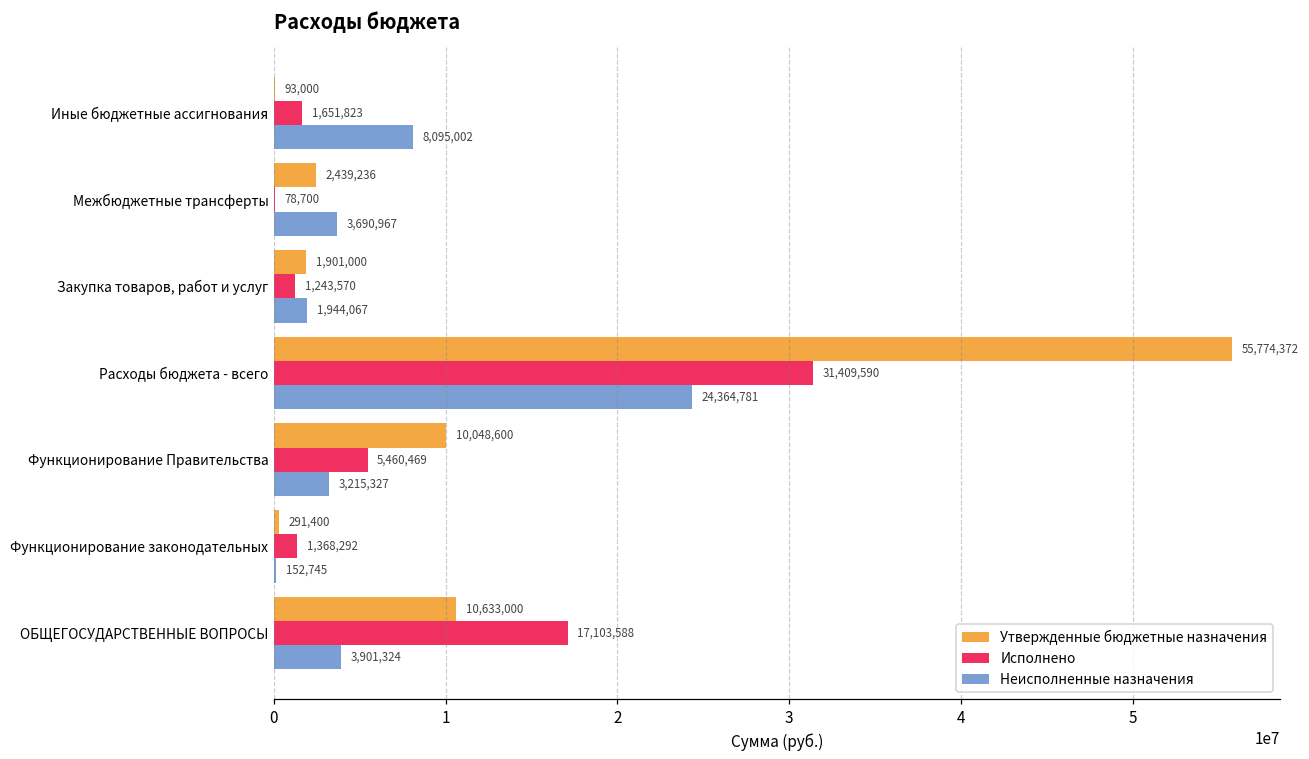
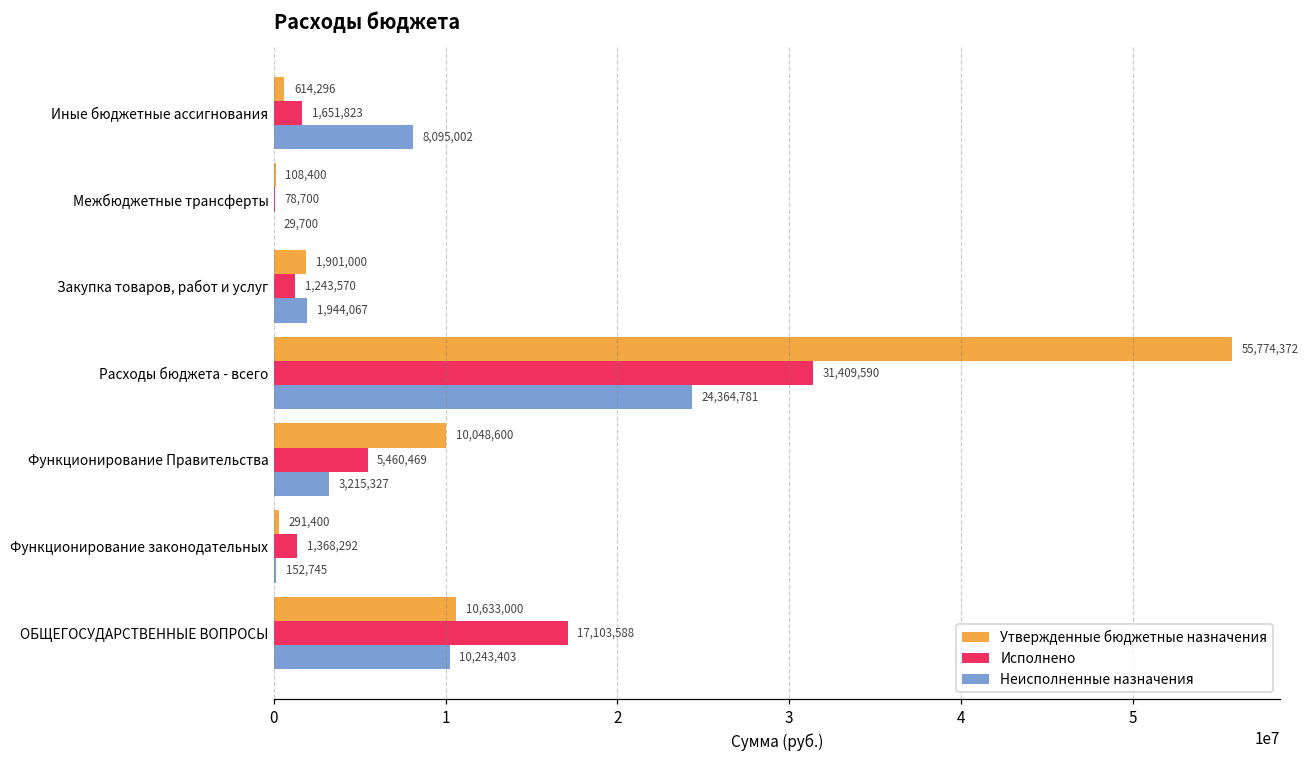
  {
    "Утвержденные бюджетные назначения": {
-     "Иные бюджетные ассигнования": "93,000",
-     "Межбюджетные трансферты": "2,439,236",
+     "Иные бюджетные ассигнования": "614,296",
+     "Межбюджетные трансферты": "108,400",
      "Закупка товаров, работ и услуг": "1,901,000",
      "Расходы бюджета - всего": "55,774,372",
      "Функционирование Правительства": "10,048,600",
      "Функционирование законодательных": "291,400",
      "ОБЩЕГОСУДАРСТВЕННЫЕ ВОПРОСЫ": "10,633,000"
    },
    "Исполнено": {
      "Иные бюджетные ассигнования": "1,651,823",
      "Межбюджетные трансферты": "78,700",
      "Закупка товаров, работ и услуг": "1,243,570",
      "Расходы бюджета - всего": "31,409,590",
      "Функционирование Правительства": "5,460,469",
      "Функционирование законодательных": "1,368,292",
      "ОБЩЕГОСУДАРСТВЕННЫЕ ВОПРОСЫ": "17,103,588"
    },
    "Неисполненные назначения": {
      "Иные бюджетные ассигнования": "8,095,002",
-     "Межбюджетные трансферты": "3,690,967",
+     "Межбюджетные трансферты": "29,700",
      "Закупка товаров, работ и услуг": "1,944,067",
      "Расходы бюджета - всего": "24,364,781",
      "Функционирование Правительства": "3,215,327",
      "Функционирование законодательных": "152,745",
-     "ОБЩЕГОСУДАРСТВЕННЫЕ ВОПРОСЫ": "3,901,324"
+     "ОБЩЕГОСУДАРСТВЕННЫЕ ВОПРОСЫ": "10,243,403"
    }
  }
